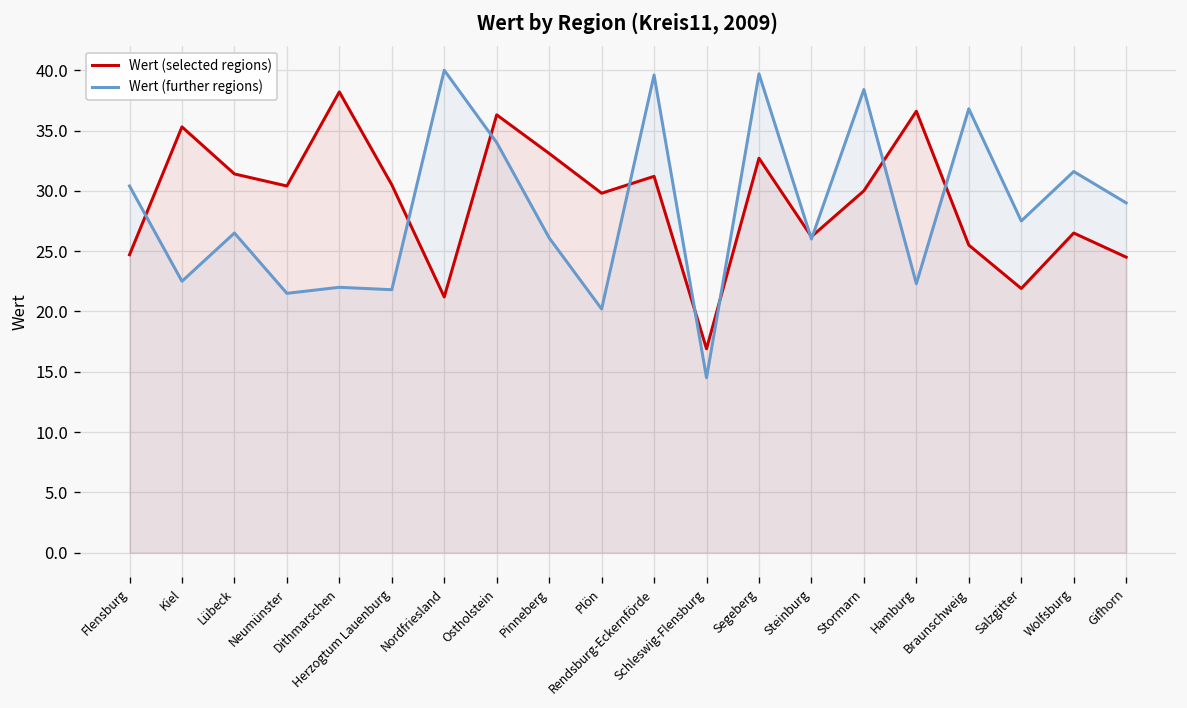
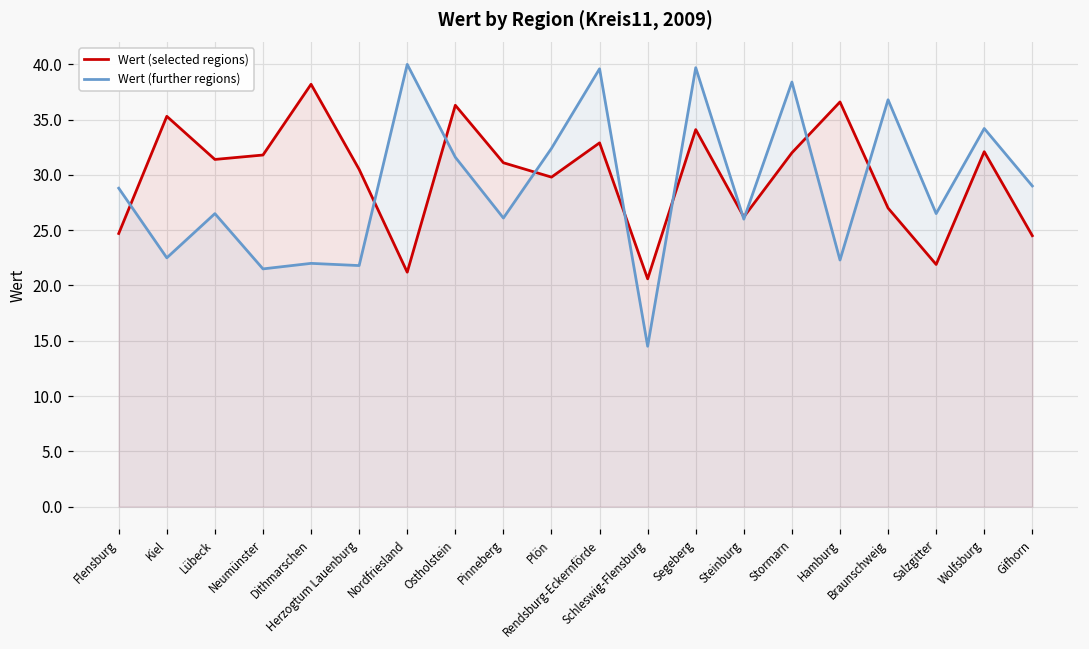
  {
    "Wert (selected regions)": {
      "Flensburg": 24.7,
      "Kiel": 35.3,
      "Lübeck": 31.4,
-     "Neumünster": 30.4,
+     "Neumünster": 31.8,
      "Dithmarschen": 38.2,
      "Herzogtum Lauenburg": 30.5,
      "Nordfriesland": 21.2,
      "Ostholstein": 36.3,
-     "Pinneberg": 33.1,
+     "Pinneberg": 31.1,
      "Plön": 29.8,
-     "Rendsburg-Eckernförde": 31.2,
-     "Schleswig-Flensburg": 16.9,
-     "Segeberg": 32.7,
-     "Stormarn": 30,
+     "Rendsburg-Eckernförde": 32.9,
+     "Schleswig-Flensburg": 20.6,
+     "Segeberg": 34.1,
+     "Stormarn": 32,
      "Hamburg": 36.6,
-     "Braunschweig": 25.5,
+     "Braunschweig": 27.0,
      "Salzgitter": 21.9,
-     "Wolfsburg": 26.5,
+     "Wolfsburg": 32.1,
      "Gifhorn": 24.5
    },
    "Wert (further regions)": {
-     "Flensburg": 30.4,
+     "Flensburg": 28.8,
      "Kiel": 22.5,
      "Lübeck": 26.5,
      "Neumünster": 21.5,
      "Dithmarschen": 22.0,
      "Herzogtum Lauenburg": 21.8,
      "Nordfriesland": 40.0,
-     "Ostholstein": 34.0,
+     "Ostholstein": 31.6,
      "Pinneberg": 26.1,
-     "Plön": 20.2,
+     "Plön": 32.4,
      "Rendsburg-Eckernförde": 39.6,
      "Schleswig-Flensburg": 14.5,
      "Segeberg": 39.7,
      "Stormarn": 38.4,
      "Hamburg": 22.3,
      "Braunschweig": 36.8,
-     "Salzgitter": 27.5,
-     "Wolfsburg": 31.6,
+     "Salzgitter": 26.5,
+     "Wolfsburg": 34.2,
      "Gifhorn": 29.0
    }
  }
